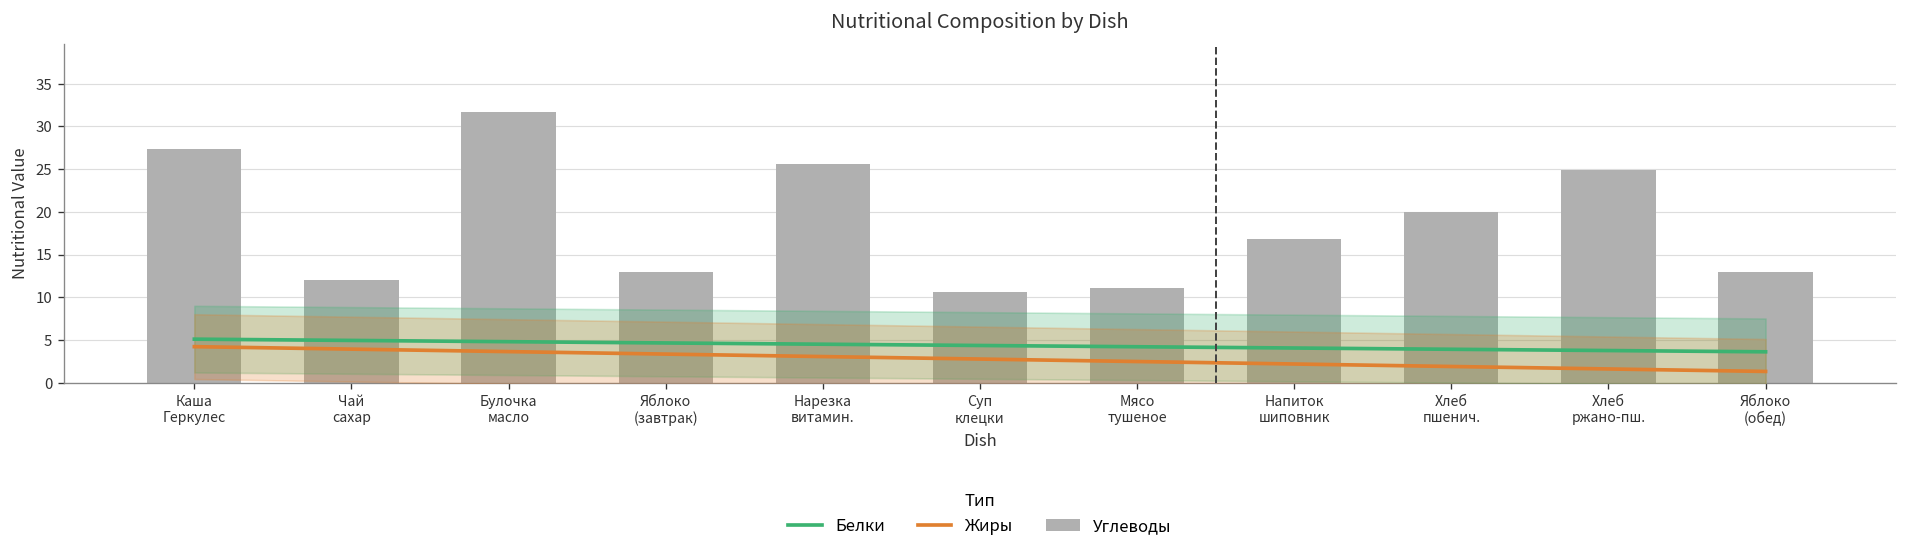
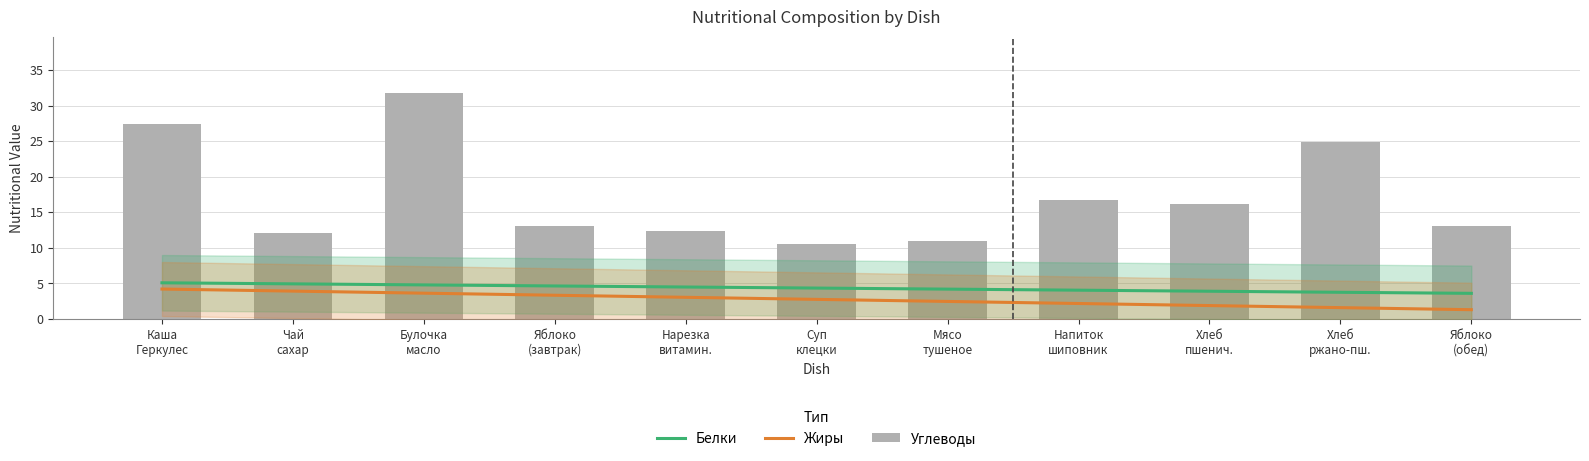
  {
    "Углеводы": {
      "Каша Геркулес": 27,
      "Чай сахар": 12,
      "Булочка масло": 32,
      "Яблоко (завтрак)": 13,
-     "Нарезка витамин.": 26,
+     "Нарезка витамин.": 12,
      "Суп клецки": 11,
      "Мясо тушеное": 11,
      "Напиток шиповник": 17,
-     "Хлеб пшенич.": 20,
+     "Хлеб пшенич.": 16,
      "Хлеб ржано-пш.": 25,
      "Яблоко (обед)": 13
    }
  }
